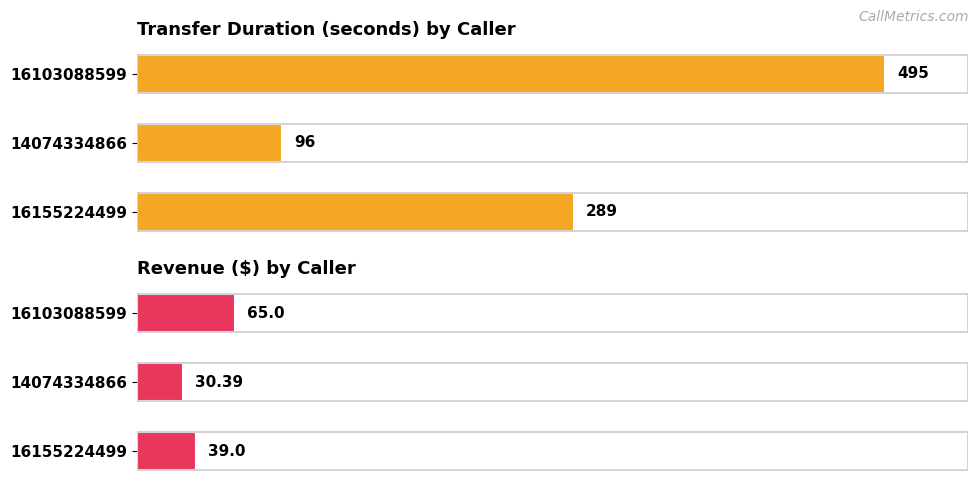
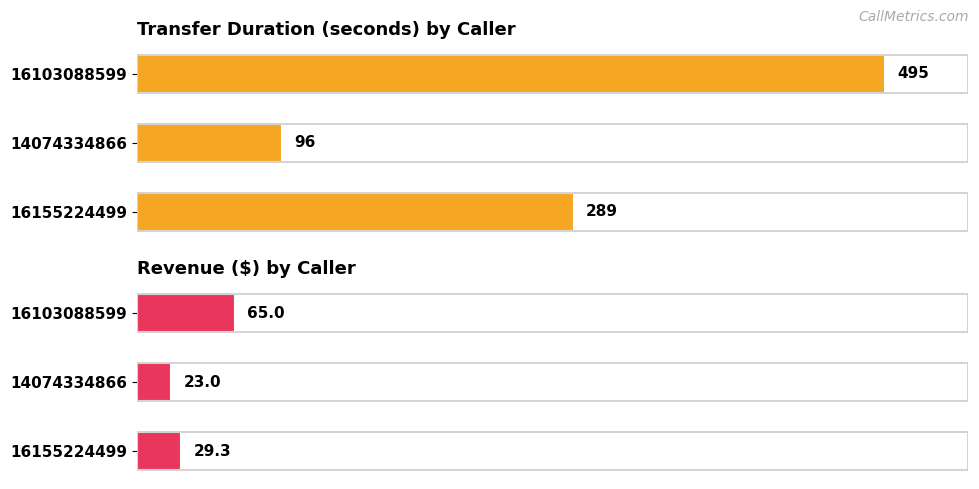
  {
    "Transfer Duration (seconds) by Caller": {
      "16103088599": 495,
      "14074334866": 96,
      "16155224499": 289
    },
    "Revenue ($) by Caller": {
      "16103088599": 65.0,
-     "14074334866": 30.39,
-     "16155224499": 39.0
+     "14074334866": 23.0,
+     "16155224499": 29.3
    }
  }
